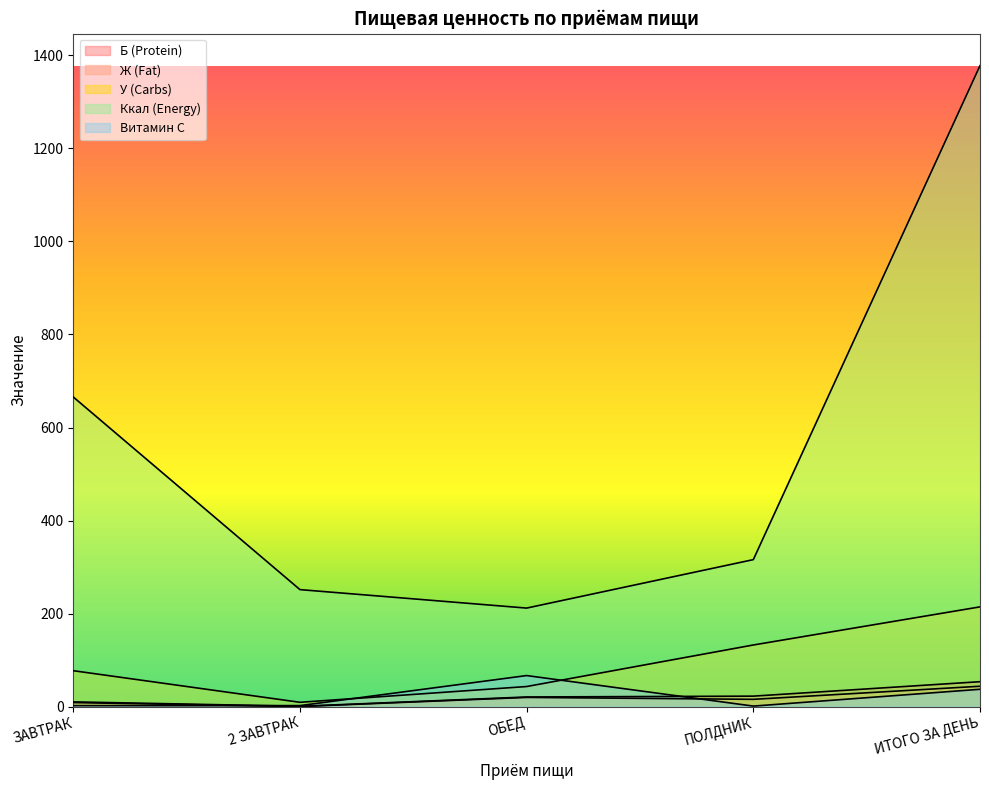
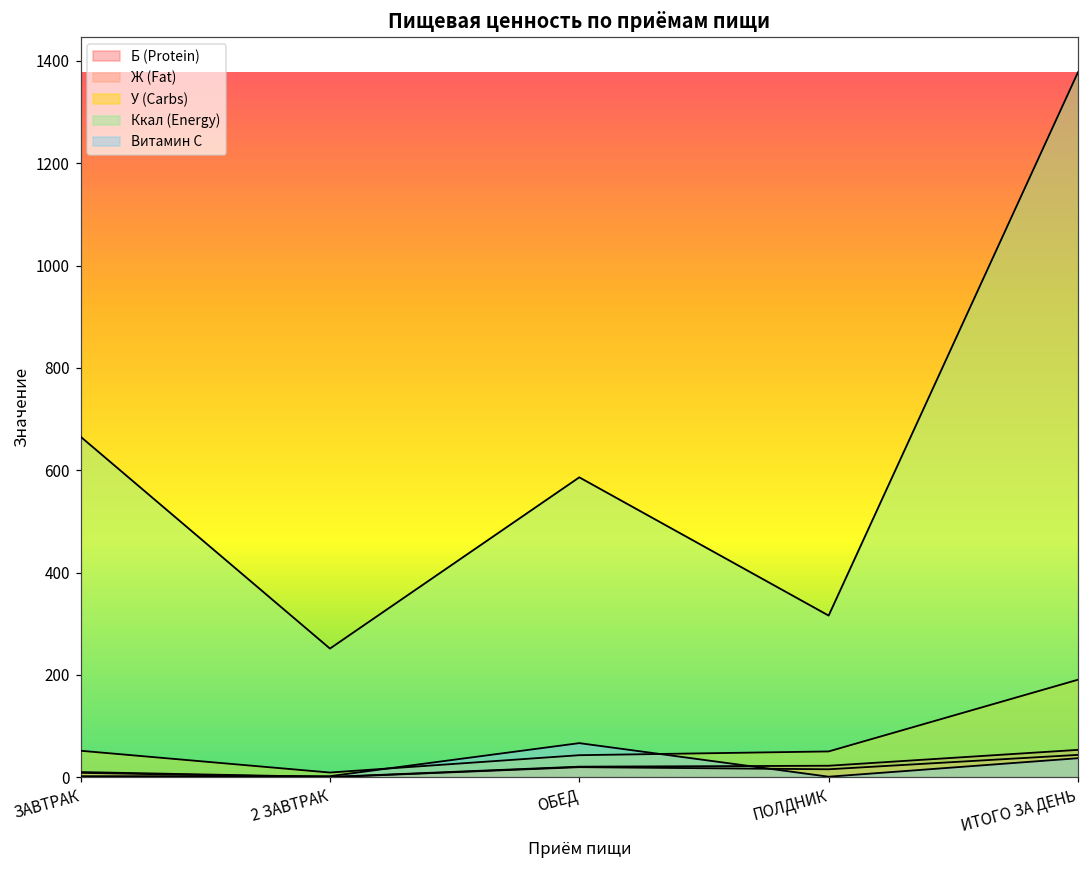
  {
    "У (Carbs)": {
-     "ЗАВТРАК": 80,
+     "ЗАВТРАК": 50,
      "2 ЗАВТРАК": 10,
      "ОБЕД": 40,
-     "ПОЛДНИК": 130,
-     "ИТОГО ЗА ДЕНЬ": 210
+     "ПОЛДНИК": 50,
+     "ИТОГО ЗА ДЕНЬ": 190
    },
    "Ккал (Energy)": {
      "ЗАВТРАК": 670,
      "2 ЗАВТРАК": 250,
-     "ОБЕД": 210,
+     "ОБЕД": 590,
      "ПОЛДНИК": 320,
      "ИТОГО ЗА ДЕНЬ": 1380
    },
    "Витамин С": {
      "ЗАВТРАК": 0,
      "ОБЕД": 70,
      "ПОЛДНИК": 0,
      "ИТОГО ЗА ДЕНЬ": 40
    }
  }
